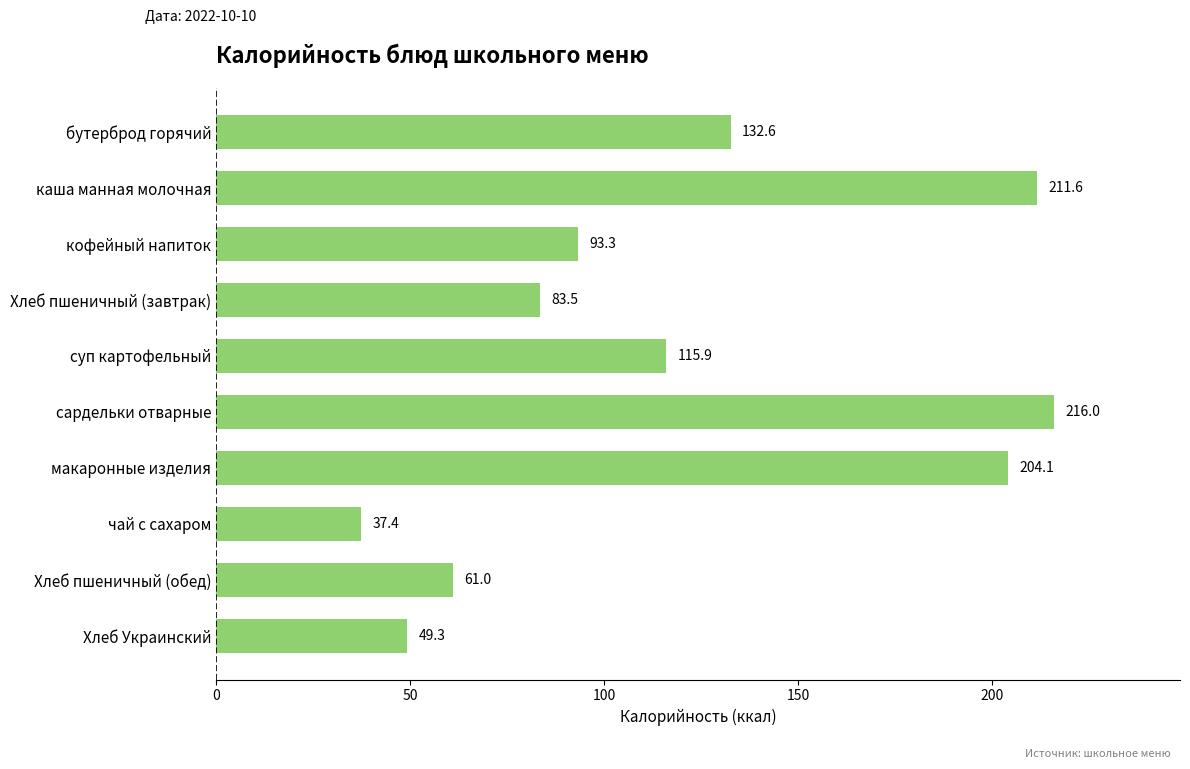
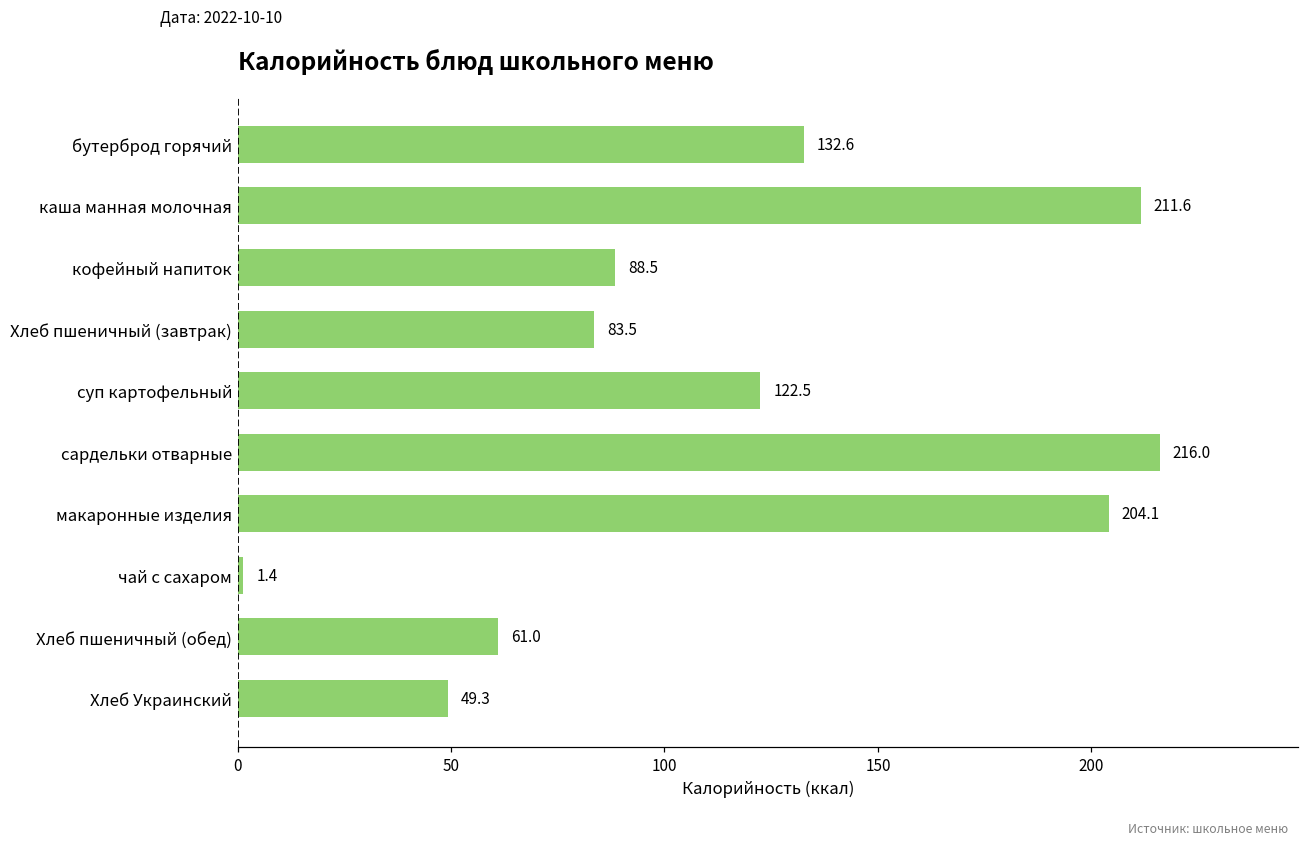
  {
    "бутерброд горячий": 132.6,
    "каша манная молочная": 211.6,
-   "кофейный напиток": 93.3,
+   "кофейный напиток": 88.5,
    "Хлеб пшеничный (завтрак)": 83.5,
-   "суп картофельный": 115.9,
+   "суп картофельный": 122.5,
    "сардельки отварные": 216.0,
    "макаронные изделия": 204.1,
-   "чай с сахаром": 37.4,
+   "чай с сахаром": 1.4,
    "Хлеб пшеничный (обед)": 61.0,
    "Хлеб Украинский": 49.3
  }
